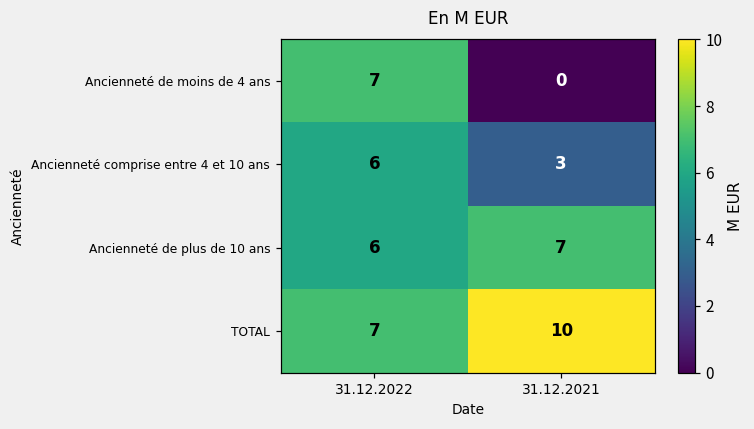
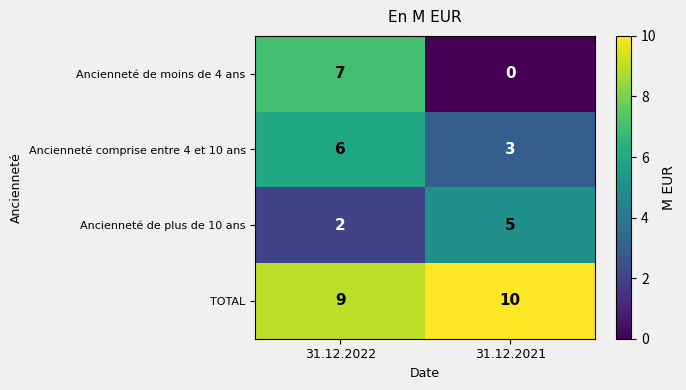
  {
    "Ancienneté de moins de 4 ans": {
      "31.12.2022": 7,
      "31.12.2021": 0
    },
    "Ancienneté comprise entre 4 et 10 ans": {
      "31.12.2022": 6,
      "31.12.2021": 3
    },
    "Ancienneté de plus de 10 ans": {
-     "31.12.2022": 6,
-     "31.12.2021": 7
+     "31.12.2022": 2,
+     "31.12.2021": 5
    },
    "TOTAL": {
-     "31.12.2022": 7,
+     "31.12.2022": 9,
      "31.12.2021": 10
    }
  }
